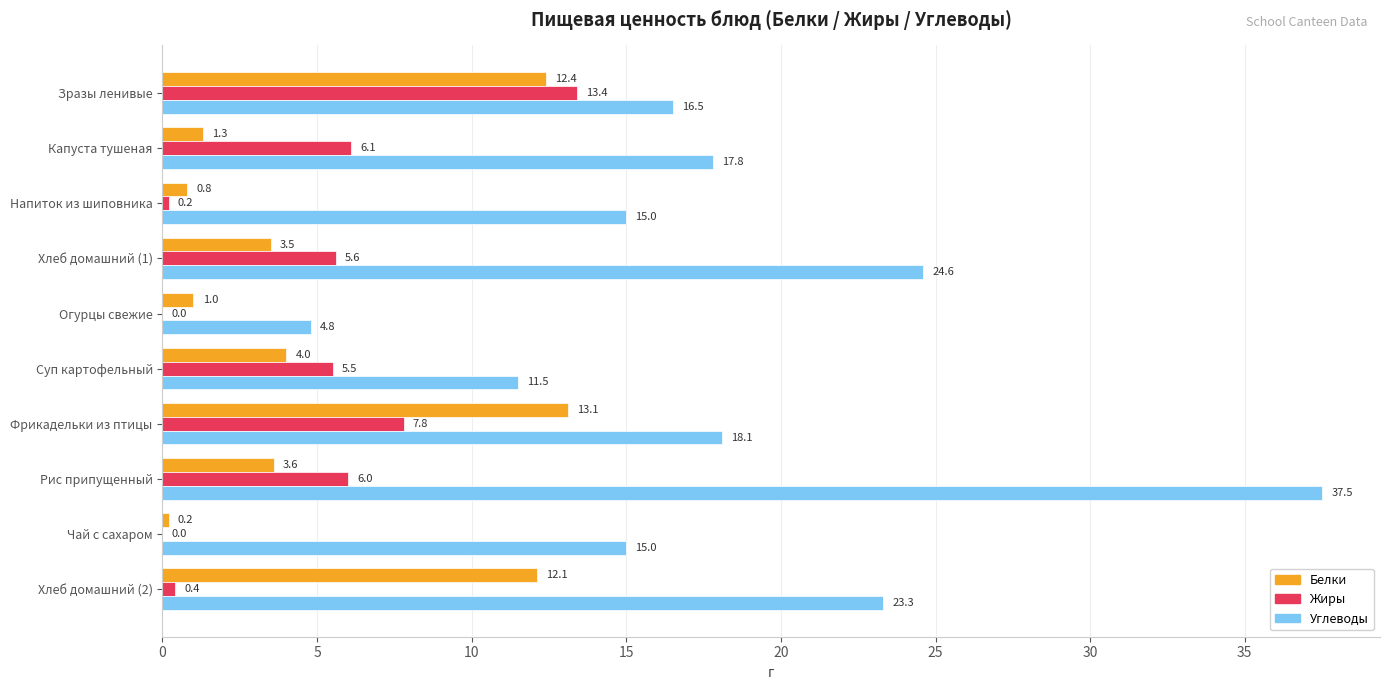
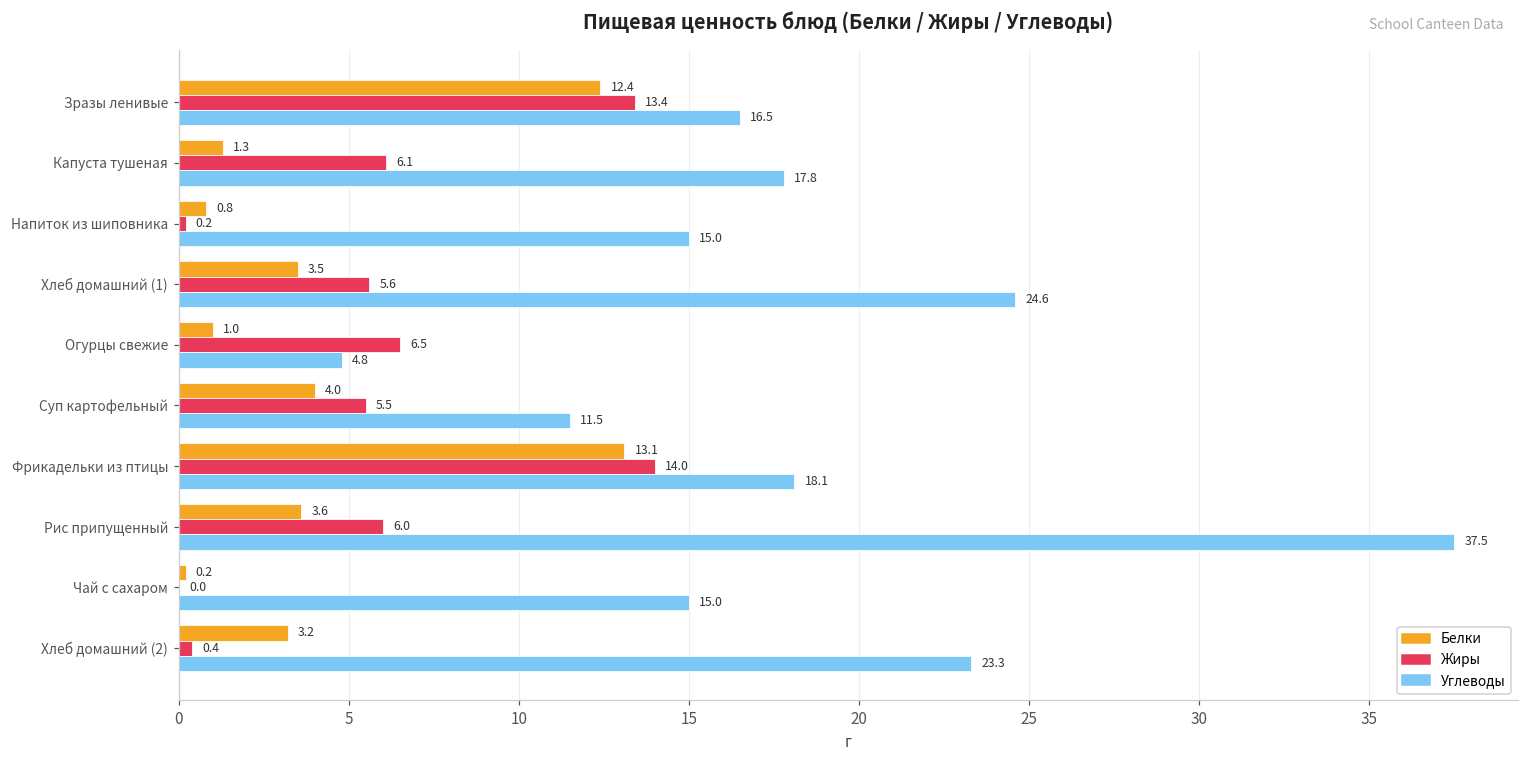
  {
    "Белки": {
      "Зразы ленивые": 12.4,
      "Капуста тушеная": 1.3,
      "Напиток из шиповника": 0.8,
      "Хлеб домашний (1)": 3.5,
      "Огурцы свежие": 1.0,
      "Суп картофельный": 4.0,
      "Фрикадельки из птицы": 13.1,
      "Рис припущенный": 3.6,
      "Чай с сахаром": 0.2,
-     "Хлеб домашний (2)": 12.1
+     "Хлеб домашний (2)": 3.2
    },
    "Жиры": {
      "Зразы ленивые": 13.4,
      "Капуста тушеная": 6.1,
      "Напиток из шиповника": 0.2,
      "Хлеб домашний (1)": 5.6,
-     "Огурцы свежие": 0.0,
+     "Огурцы свежие": 6.5,
      "Суп картофельный": 5.5,
-     "Фрикадельки из птицы": 7.8,
+     "Фрикадельки из птицы": 14.0,
      "Рис припущенный": 6.0,
      "Чай с сахаром": 0.0,
      "Хлеб домашний (2)": 0.4
    },
    "Углеводы": {
      "Зразы ленивые": 16.5,
      "Капуста тушеная": 17.8,
      "Напиток из шиповника": 15.0,
      "Хлеб домашний (1)": 24.6,
      "Огурцы свежие": 4.8,
      "Суп картофельный": 11.5,
      "Фрикадельки из птицы": 18.1,
      "Рис припущенный": 37.5,
      "Чай с сахаром": 15.0,
      "Хлеб домашний (2)": 23.3
    }
  }
